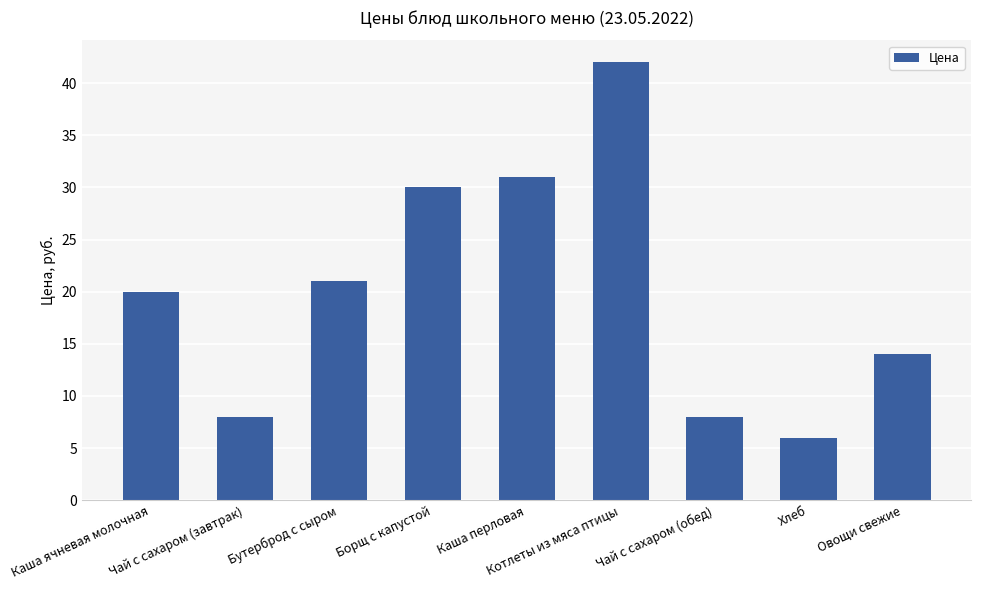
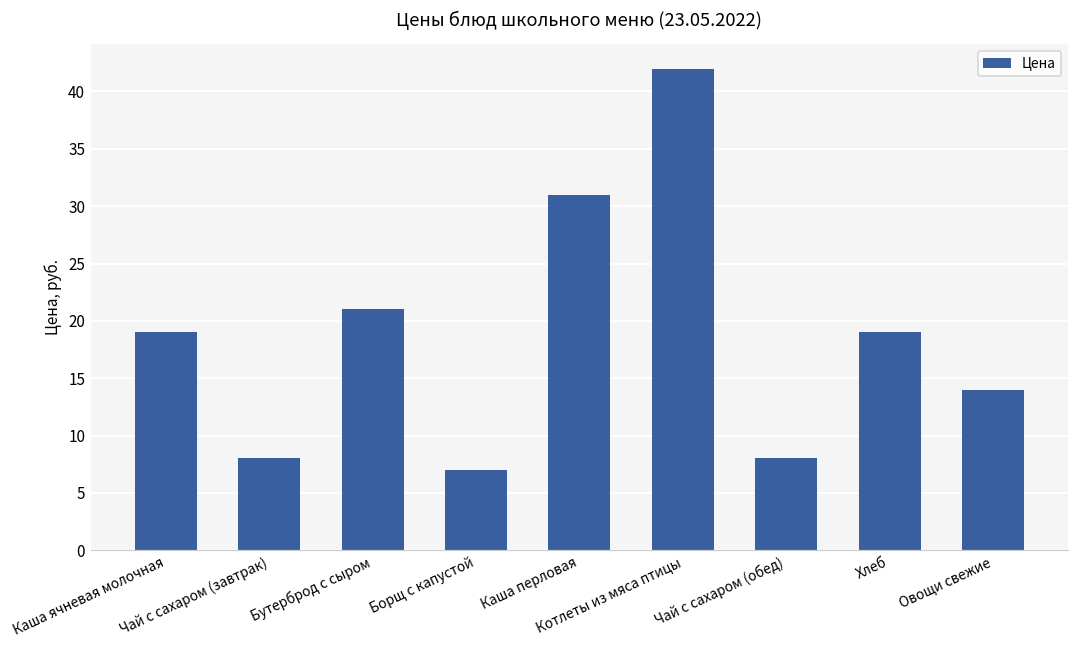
  {
-   "Каша ячневая молочная": 20,
+   "Каша ячневая молочная": 19,
    "Чай с сахаром (завтрак)": 8,
    "Бутерброд с сыром": 21,
-   "Борщ с капустой": 30,
+   "Борщ с капустой": 7,
    "Каша перловая": 31,
    "Котлеты из мяса птицы": 42,
    "Чай с сахаром (обед)": 8,
-   "Хлеб": 6,
+   "Хлеб": 19,
    "Овощи свежие": 14
  }
